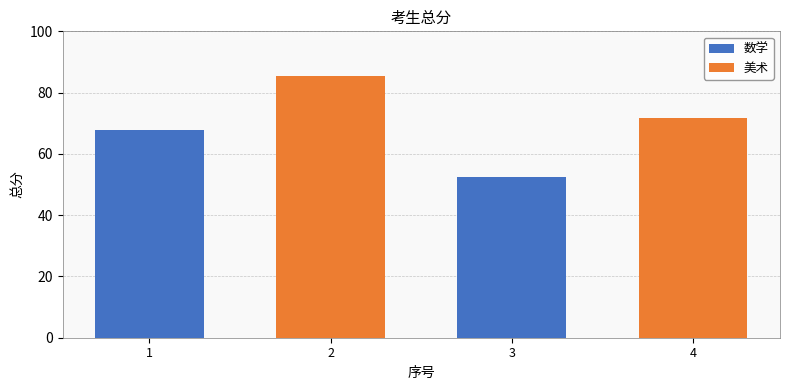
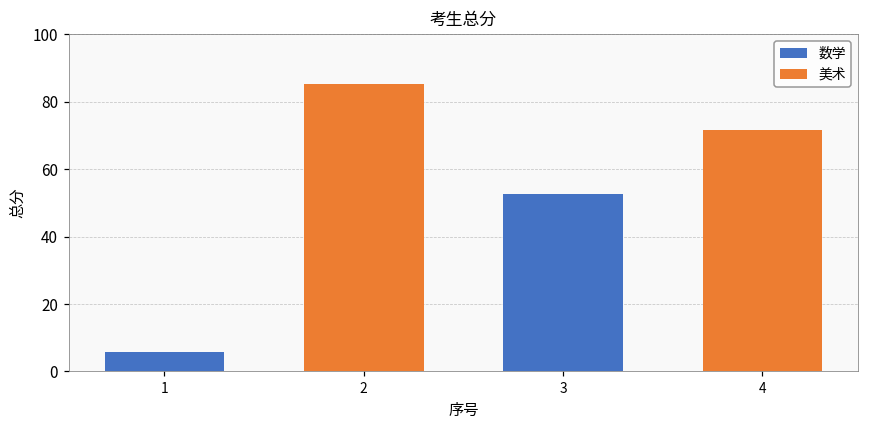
  {
-   "1": 68,
+   "1": 6,
    "2": 85,
    "3": 53,
    "4": 72
  }
